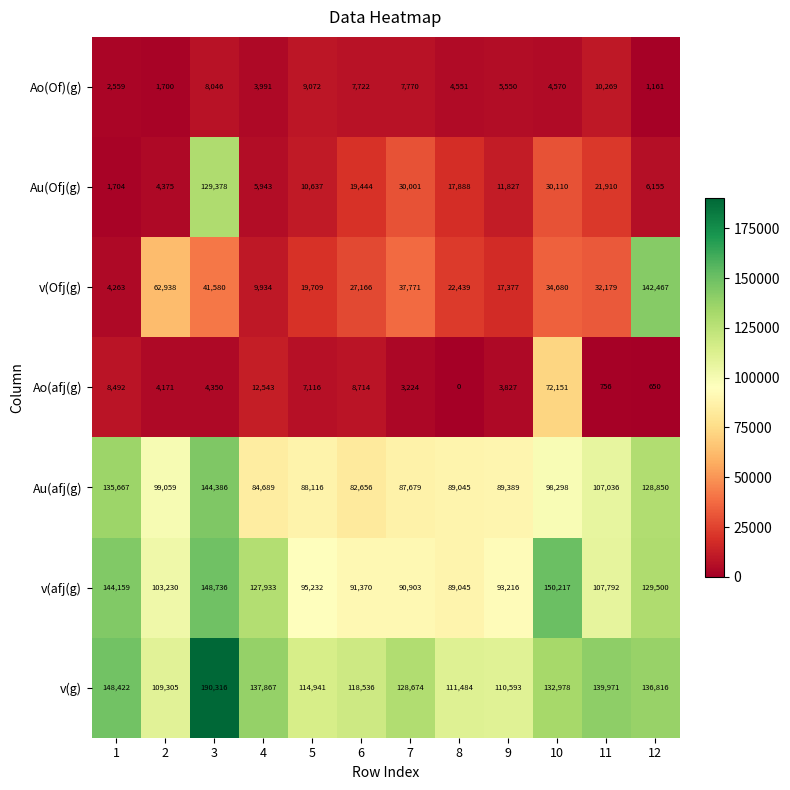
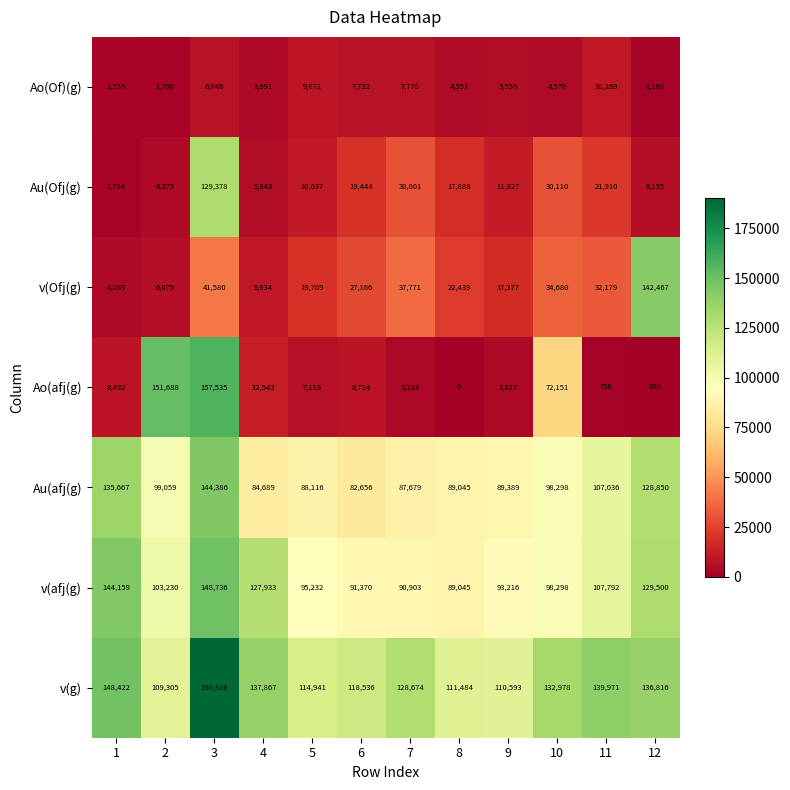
  {
    "Ao(Of)(g)": {
      "1": "2,559",
      "2": "1,700",
      "3": "8,046",
      "4": "3,991",
      "5": "9,072",
      "6": "7,722",
      "7": "7,770",
      "8": "4,551",
      "9": "5,550",
      "10": "4,570",
      "11": "10,269",
      "12": "1,161"
    },
    "Au(Ofj(g)": {
      "1": "1,704",
      "2": "4,375",
      "3": "129,378",
      "4": "5,943",
      "5": "10,637",
      "6": "19,444",
      "7": "30,001",
      "8": "17,888",
      "9": "11,827",
      "10": "30,110",
      "11": "21,910",
      "12": "6,155"
    },
    "v(Ofj(g)": {
      "1": "4,263",
-     "2": "62,938",
+     "2": "6,075",
      "3": "41,580",
      "4": "9,934",
      "5": "19,709",
      "6": "27,166",
      "7": "37,771",
      "8": "22,439",
      "9": "17,377",
      "10": "34,680",
      "11": "32,179",
      "12": "142,467"
    },
    "Ao(afj(g)": {
      "1": "8,492",
-     "2": "4,171",
-     "3": "4,350",
+     "2": "151,688",
+     "3": "157,535",
      "4": "12,543",
      "5": "7,116",
      "6": "8,714",
      "7": "3,224",
      "8": "0",
      "9": "3,827",
      "10": "72,151",
      "11": "756",
      "12": "650"
    },
    "Au(afj(g)": {
      "1": "135,667",
      "2": "99,059",
      "3": "144,386",
      "4": "84,689",
      "5": "88,116",
      "6": "82,656",
      "7": "87,679",
      "8": "89,045",
      "9": "89,389",
      "10": "98,298",
      "11": "107,036",
      "12": "128,850"
    },
    "v(afj(g)": {
      "1": "144,159",
      "2": "103,230",
      "3": "148,736",
      "4": "127,933",
      "5": "95,232",
      "6": "91,370",
      "7": "90,903",
      "8": "89,045",
      "9": "93,216",
-     "10": "150,217",
+     "10": "98,298",
      "11": "107,792",
      "12": "129,500"
    },
    "v(g)": {
      "1": "148,422",
      "2": "109,305",
      "3": "190,316",
      "4": "137,867",
      "5": "114,941",
      "6": "118,536",
      "7": "128,674",
      "8": "111,484",
      "9": "110,593",
      "10": "132,978",
      "11": "139,971",
      "12": "136,816"
    }
  }
